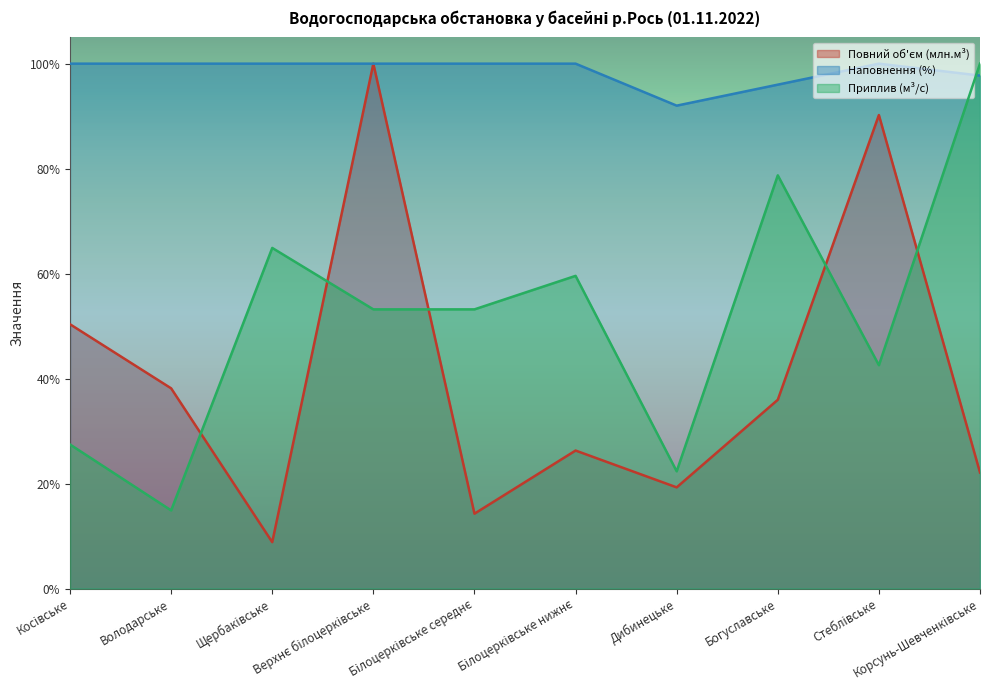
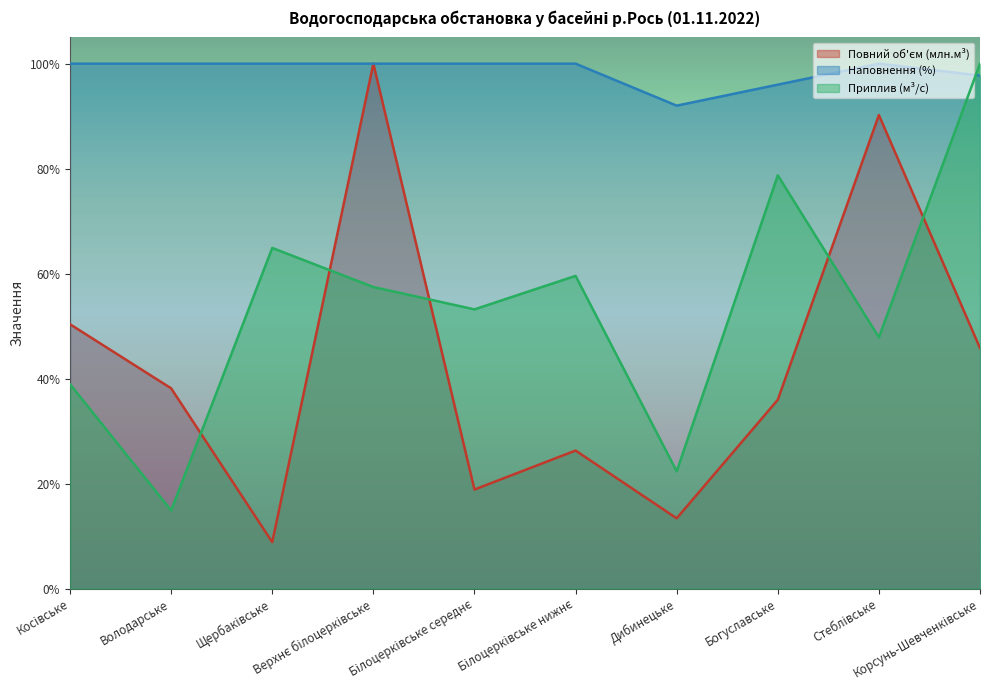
  {
    "Повний об'єм (млн.м³)": {
      "Косівське": "50%",
      "Володарське": "38%",
      "Щербаківське": "9%",
-     "Білоцерківське середнє": "14%",
+     "Білоцерківське середнє": "19%",
      "Білоцерківське нижнє": "26%",
-     "Дибинецьке": "19%",
+     "Дибинецьке": "13%",
      "Богуславське": "36%",
      "Стеблівське": "90%",
-     "Корсунь-Шевченківське": "22%"
+     "Корсунь-Шевченківське": "46%"
    },
    "Наповнення (%)": {
      "Косівське": "100%",
      "Володарське": "100%",
      "Щербаківське": "100%",
      "Білоцерківське середнє": "100%",
      "Білоцерківське нижнє": "100%",
      "Дибинецьке": "92%",
      "Богуславське": "96%",
      "Корсунь-Шевченківське": "98%"
    },
    "Приплив (м³/с)": {
-     "Косівське": "27%",
+     "Косівське": "39%",
      "Володарське": "15%",
      "Щербаківське": "65%",
-     "Верхнє білоцерківське": "53%",
+     "Верхнє білоцерківське": "57%",
      "Білоцерківське середнє": "53%",
      "Білоцерківське нижнє": "60%",
      "Дибинецьке": "22%",
      "Богуславське": "79%",
-     "Стеблівське": "43%",
+     "Стеблівське": "48%",
      "Корсунь-Шевченківське": "100%"
    }
  }
